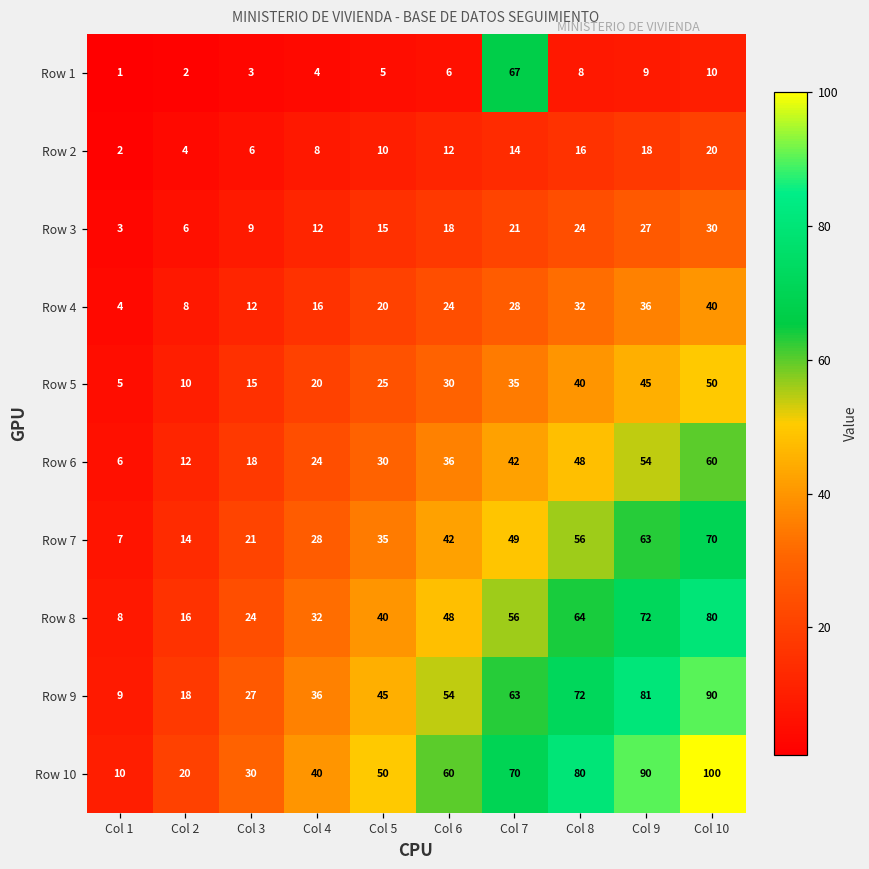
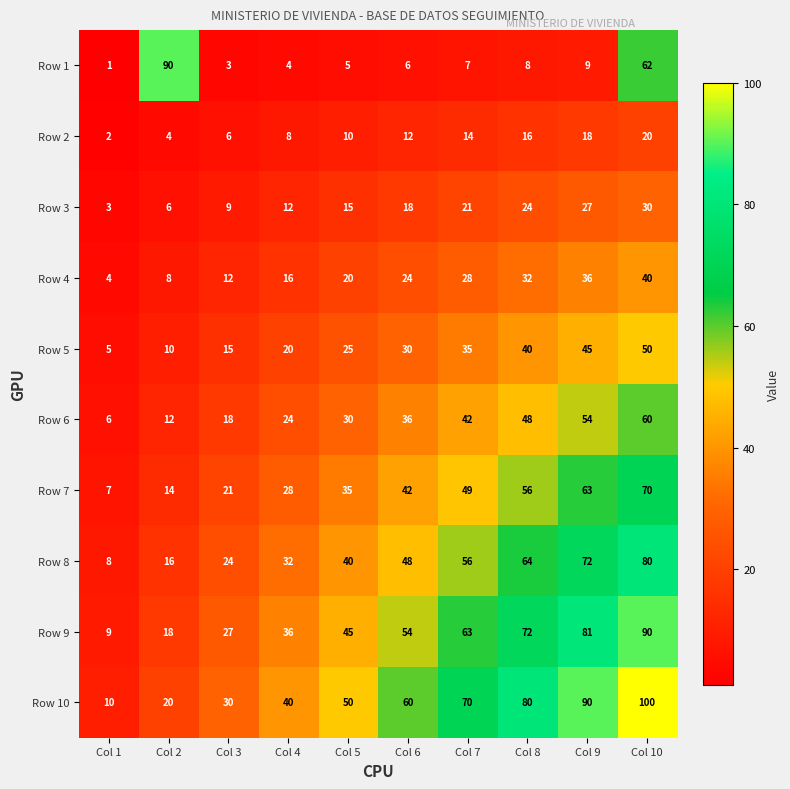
  {
    "Row 1": {
      "Col 1": 1,
-     "Col 2": 2,
+     "Col 2": 90,
      "Col 3": 3,
      "Col 4": 4,
      "Col 5": 5,
      "Col 6": 6,
-     "Col 7": 67,
+     "Col 7": 7,
      "Col 8": 8,
      "Col 9": 9,
-     "Col 10": 10
+     "Col 10": 62
    },
    "Row 2": {
      "Col 1": 2,
      "Col 2": 4,
      "Col 3": 6,
      "Col 4": 8,
      "Col 5": 10,
      "Col 6": 12,
      "Col 7": 14,
      "Col 8": 16,
      "Col 9": 18,
      "Col 10": 20
    },
    "Row 3": {
      "Col 1": 3,
      "Col 2": 6,
      "Col 3": 9,
      "Col 4": 12,
      "Col 5": 15,
      "Col 6": 18,
      "Col 7": 21,
      "Col 8": 24,
      "Col 9": 27,
      "Col 10": 30
    },
    "Row 4": {
      "Col 1": 4,
      "Col 2": 8,
      "Col 3": 12,
      "Col 4": 16,
      "Col 5": 20,
      "Col 6": 24,
      "Col 7": 28,
      "Col 8": 32,
      "Col 9": 36,
      "Col 10": 40
    },
    "Row 5": {
      "Col 1": 5,
      "Col 2": 10,
      "Col 3": 15,
      "Col 4": 20,
      "Col 5": 25,
      "Col 6": 30,
      "Col 7": 35,
      "Col 8": 40,
      "Col 9": 45,
      "Col 10": 50
    },
    "Row 6": {
      "Col 1": 6,
      "Col 2": 12,
      "Col 3": 18,
      "Col 4": 24,
      "Col 5": 30,
      "Col 6": 36,
      "Col 7": 42,
      "Col 8": 48,
      "Col 9": 54,
      "Col 10": 60
    },
    "Row 7": {
      "Col 1": 7,
      "Col 2": 14,
      "Col 3": 21,
      "Col 4": 28,
      "Col 5": 35,
      "Col 6": 42,
      "Col 7": 49,
      "Col 8": 56,
      "Col 9": 63,
      "Col 10": 70
    },
    "Row 8": {
      "Col 1": 8,
      "Col 2": 16,
      "Col 3": 24,
      "Col 4": 32,
      "Col 5": 40,
      "Col 6": 48,
      "Col 7": 56,
      "Col 8": 64,
      "Col 9": 72,
      "Col 10": 80
    },
    "Row 9": {
      "Col 1": 9,
      "Col 2": 18,
      "Col 3": 27,
      "Col 4": 36,
      "Col 5": 45,
      "Col 6": 54,
      "Col 7": 63,
      "Col 8": 72,
      "Col 9": 81,
      "Col 10": 90
    },
    "Row 10": {
      "Col 1": 10,
      "Col 2": 20,
      "Col 3": 30,
      "Col 4": 40,
      "Col 5": 50,
      "Col 6": 60,
      "Col 7": 70,
      "Col 8": 80,
      "Col 9": 90,
      "Col 10": 100
    }
  }
